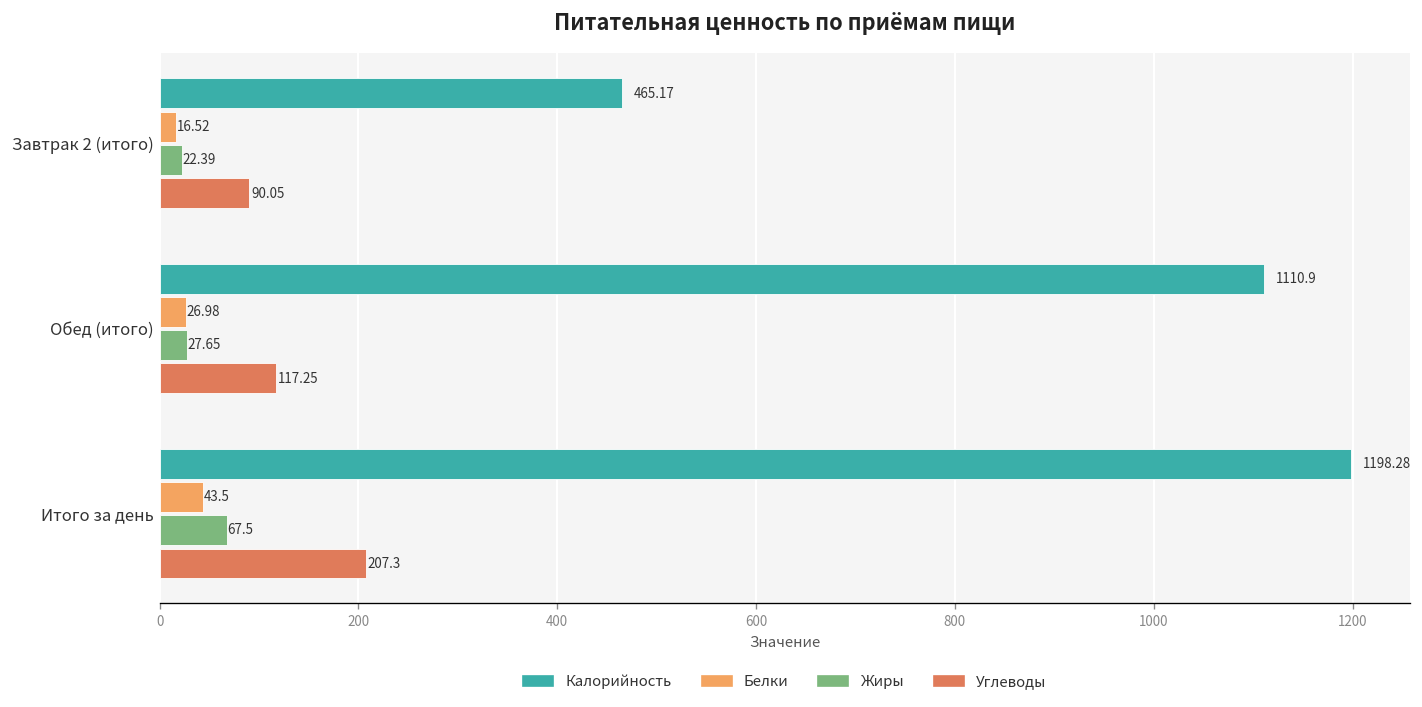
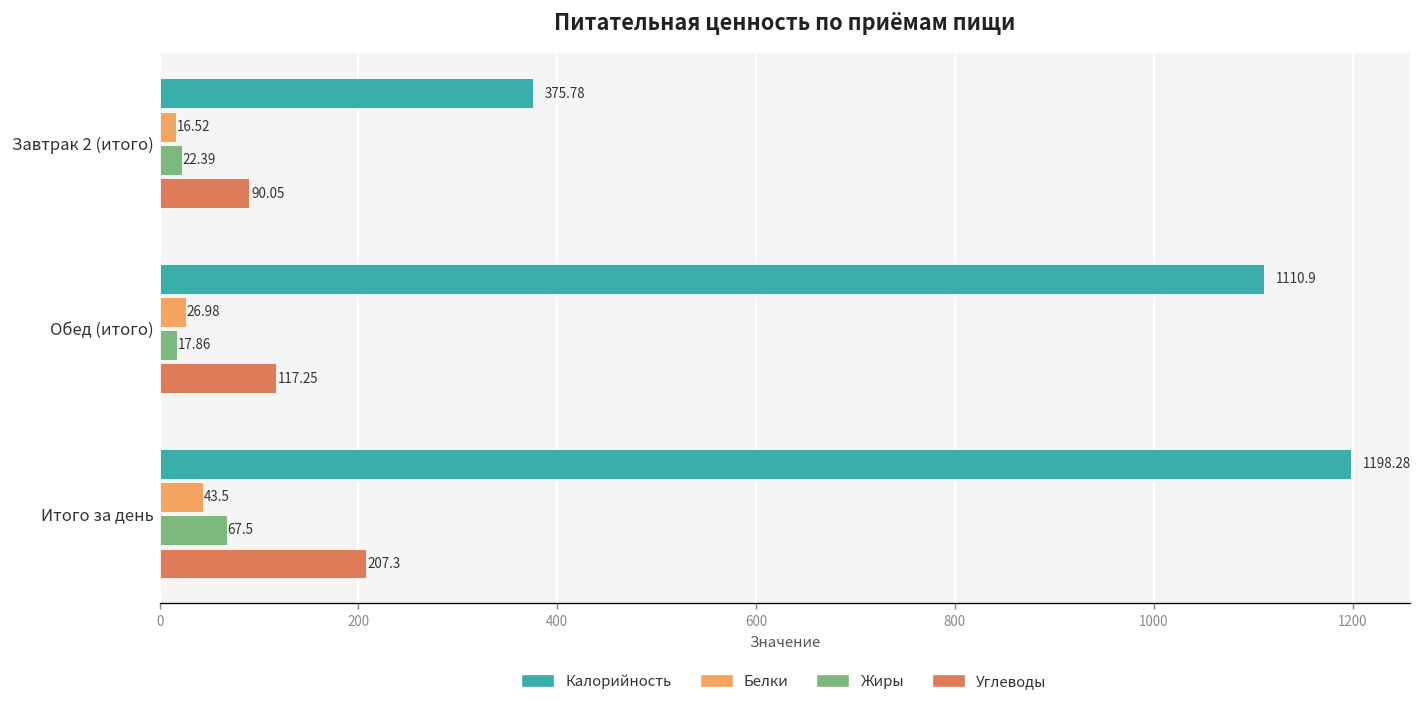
  {
    "Калорийность": {
-     "Завтрак 2 (итого)": 465.17,
+     "Завтрак 2 (итого)": 375.78,
      "Обед (итого)": 1110.9,
      "Итого за день": 1198.28
    },
    "Жиры": {
      "Завтрак 2 (итого)": 22.39,
-     "Обед (итого)": 27.65,
+     "Обед (итого)": 17.86,
      "Итого за день": 67.5
    }
  }
